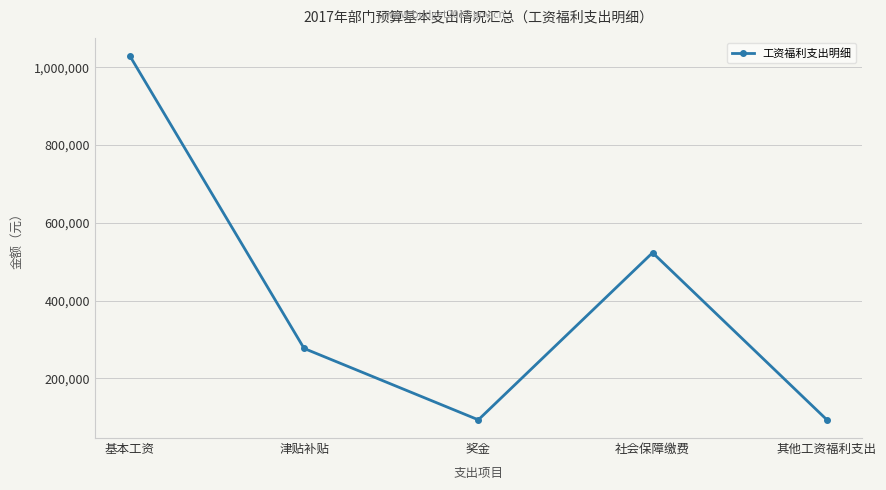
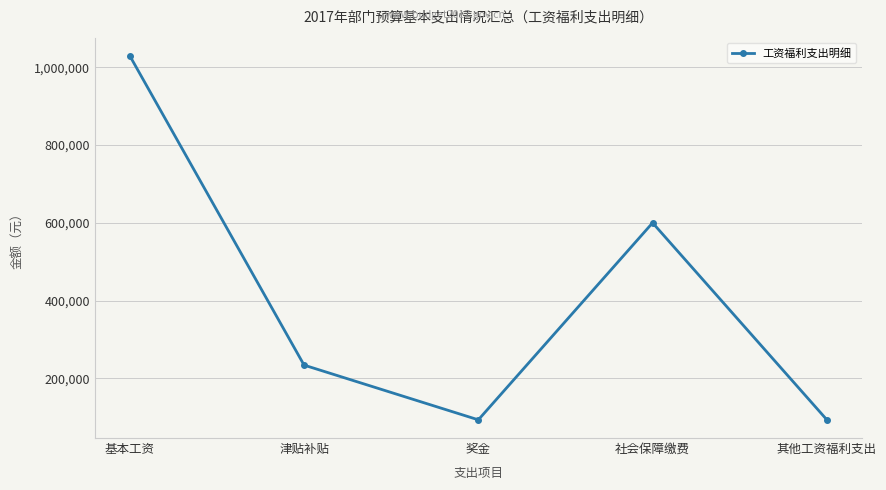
  {
    "基本工资": "1,030,000",
-   "津贴补贴": "280,000",
+   "津贴补贴": "230,000",
    "奖金": "90,000",
-   "社会保障缴费": "520,000",
+   "社会保障缴费": "600,000",
    "其他工资福利支出": "90,000"
  }
